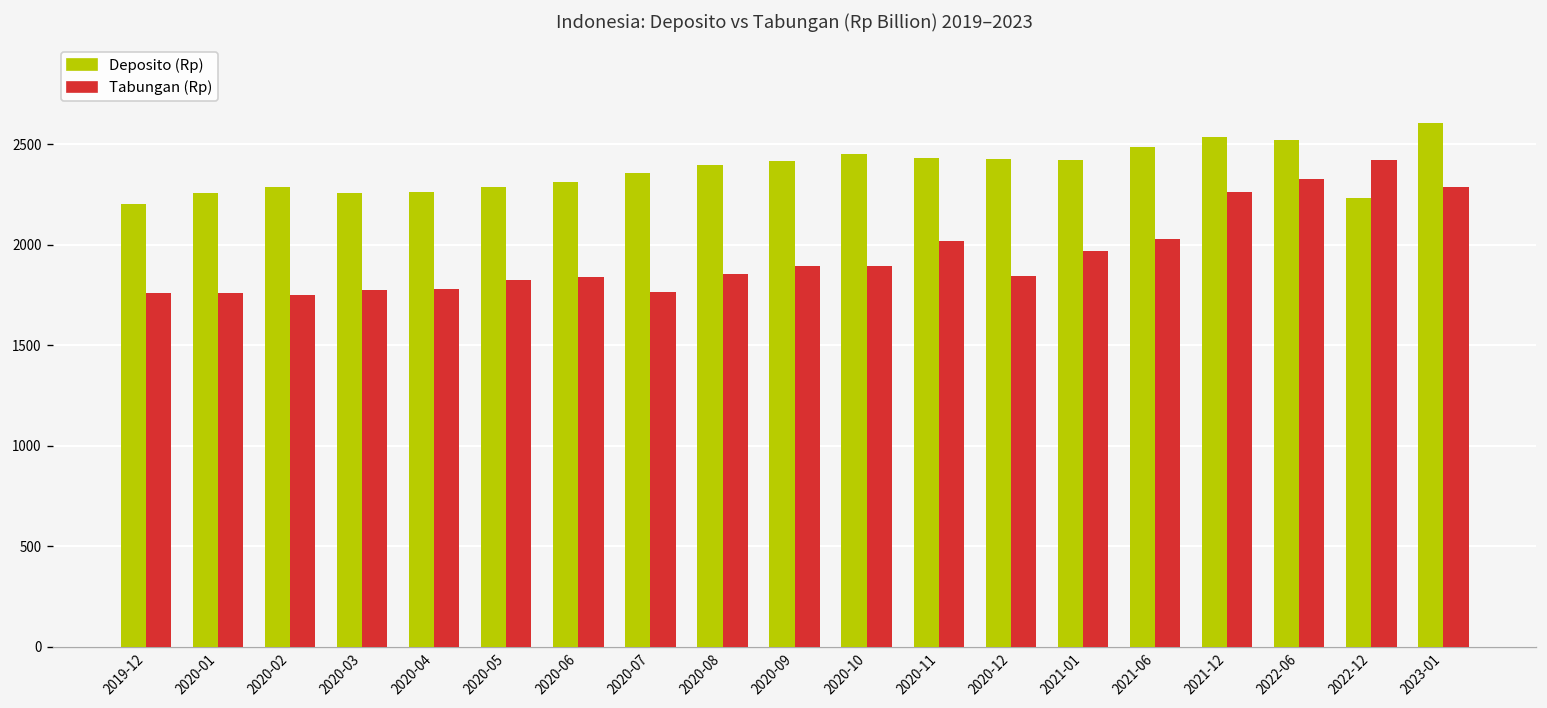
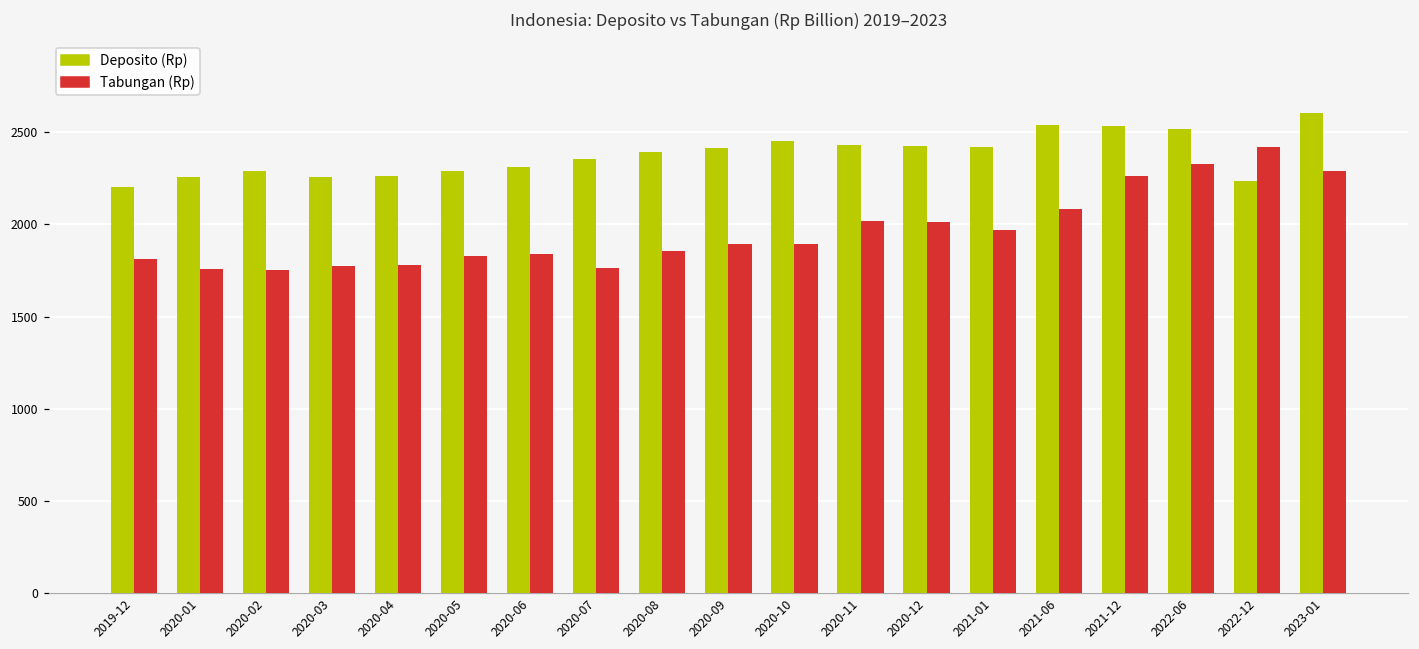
  {
    "Deposito (Rp)": {
      "2019-12": 2200,
      "2020-01": 2260,
      "2020-02": 2290,
      "2020-03": 2260,
      "2020-04": 2260,
      "2020-05": 2290,
      "2020-06": 2310,
      "2020-07": 2360,
      "2020-08": 2390,
      "2020-09": 2420,
      "2020-10": 2450,
      "2020-11": 2430,
      "2020-12": 2430,
      "2021-01": 2420,
-     "2021-06": 2480,
+     "2021-06": 2540,
      "2021-12": 2530,
      "2022-06": 2520,
      "2022-12": 2230,
      "2023-01": 2610
    },
    "Tabungan (Rp)": {
-     "2019-12": 1760,
+     "2019-12": 1810,
      "2020-01": 1760,
      "2020-02": 1750,
      "2020-03": 1780,
      "2020-04": 1780,
      "2020-05": 1830,
      "2020-06": 1840,
      "2020-07": 1770,
      "2020-08": 1860,
      "2020-09": 1890,
      "2020-10": 1890,
      "2020-11": 2020,
-     "2020-12": 1850,
+     "2020-12": 2010,
      "2021-01": 1970,
-     "2021-06": 2030,
+     "2021-06": 2090,
      "2021-12": 2260,
      "2022-06": 2330,
      "2022-12": 2420,
      "2023-01": 2290
    }
  }
